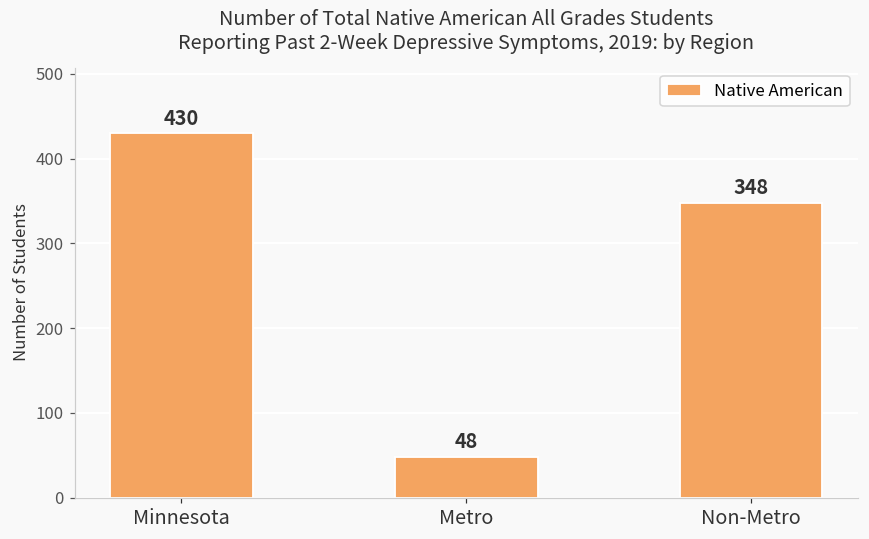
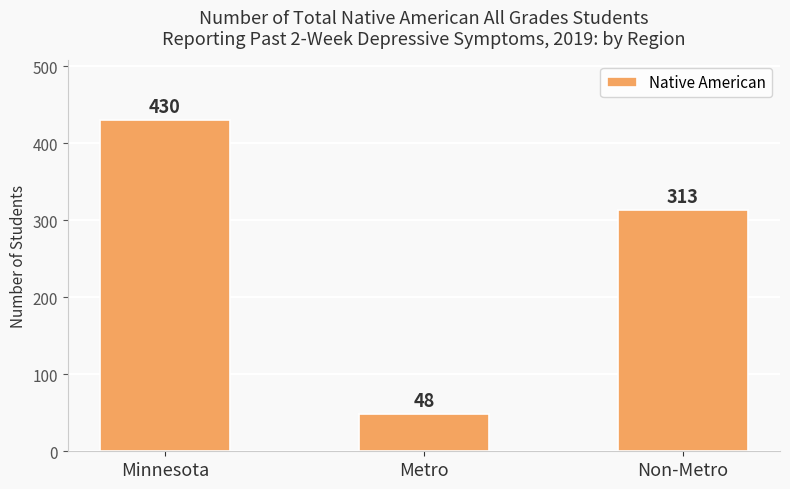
  {
    "Minnesota": 430,
    "Metro": 48,
-   "Non-Metro": 348
+   "Non-Metro": 313
  }
